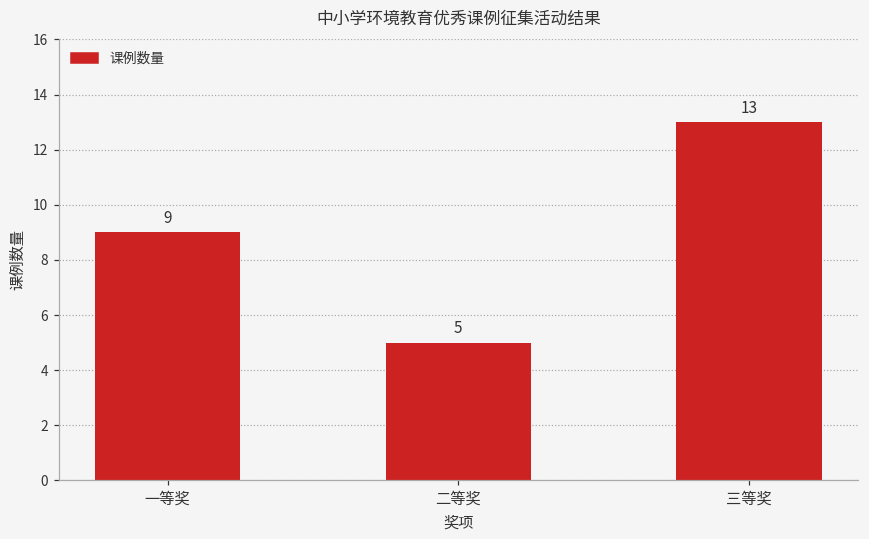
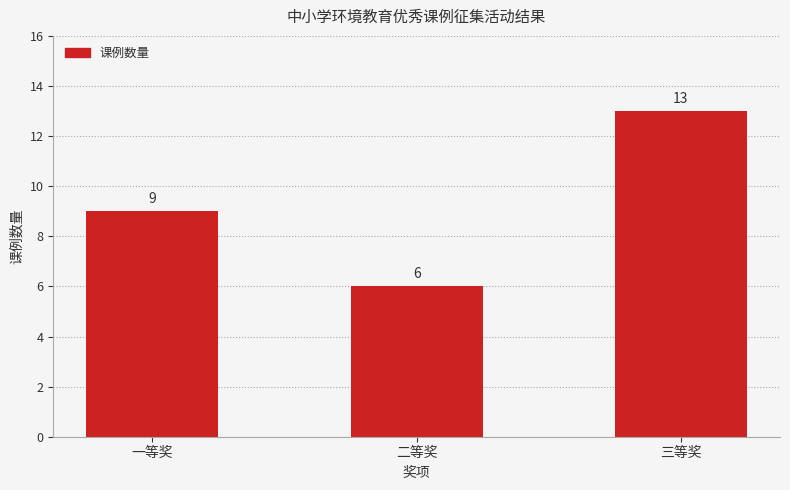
  {
    "一等奖": 9,
-   "二等奖": 5,
+   "二等奖": 6,
    "三等奖": 13
  }
